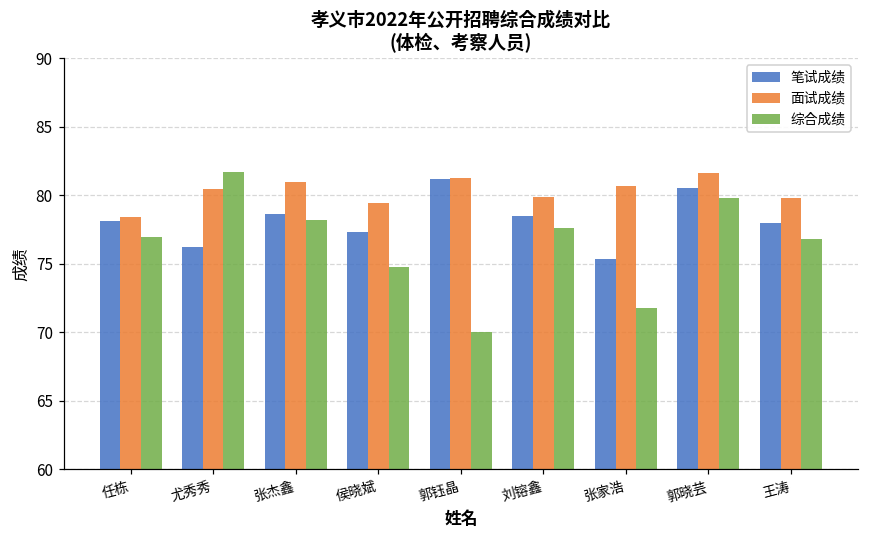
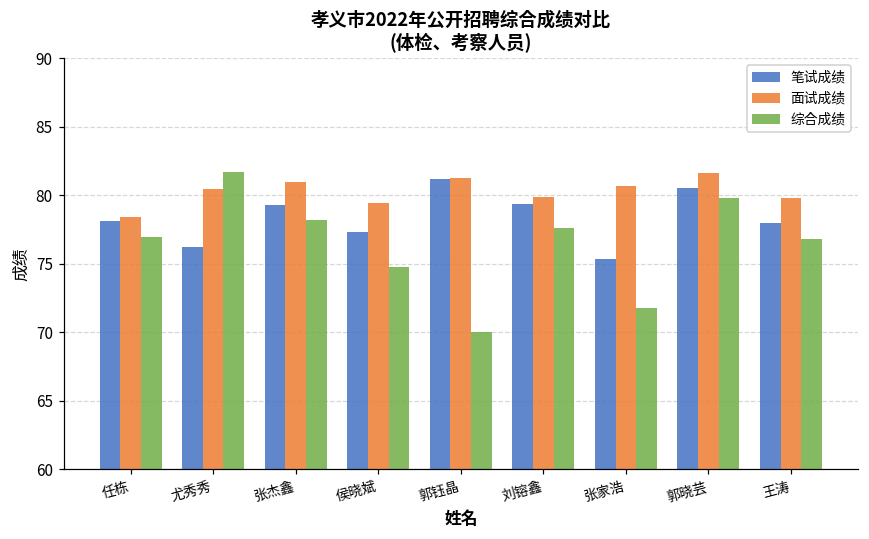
  {
    "笔试成绩": {
      "任栋": 78.1,
      "尤秀秀": 76.2,
-     "张杰鑫": 78.6,
+     "张杰鑫": 79.3,
      "侯晓斌": 77.3,
      "郭钰晶": 81.2,
-     "刘镕鑫": 78.5,
+     "刘镕鑫": 79.4,
      "张家浩": 75.3,
      "郭晓芸": 80.6,
      "王涛": 78.0
    },
    "面试成绩": {
      "任栋": 78.4,
      "尤秀秀": 80.5,
      "张杰鑫": 81.0,
      "侯晓斌": 79.4,
      "郭钰晶": 81.3,
      "刘镕鑫": 79.9,
      "张家浩": 80.7,
      "郭晓芸": 81.6,
      "王涛": 79.8
    },
    "综合成绩": {
      "任栋": 77.0,
      "尤秀秀": 81.7,
      "张杰鑫": 78.2,
      "侯晓斌": 74.8,
      "郭钰晶": 70.0,
      "刘镕鑫": 77.6,
      "张家浩": 71.8,
      "郭晓芸": 79.8,
      "王涛": 76.8
    }
  }
